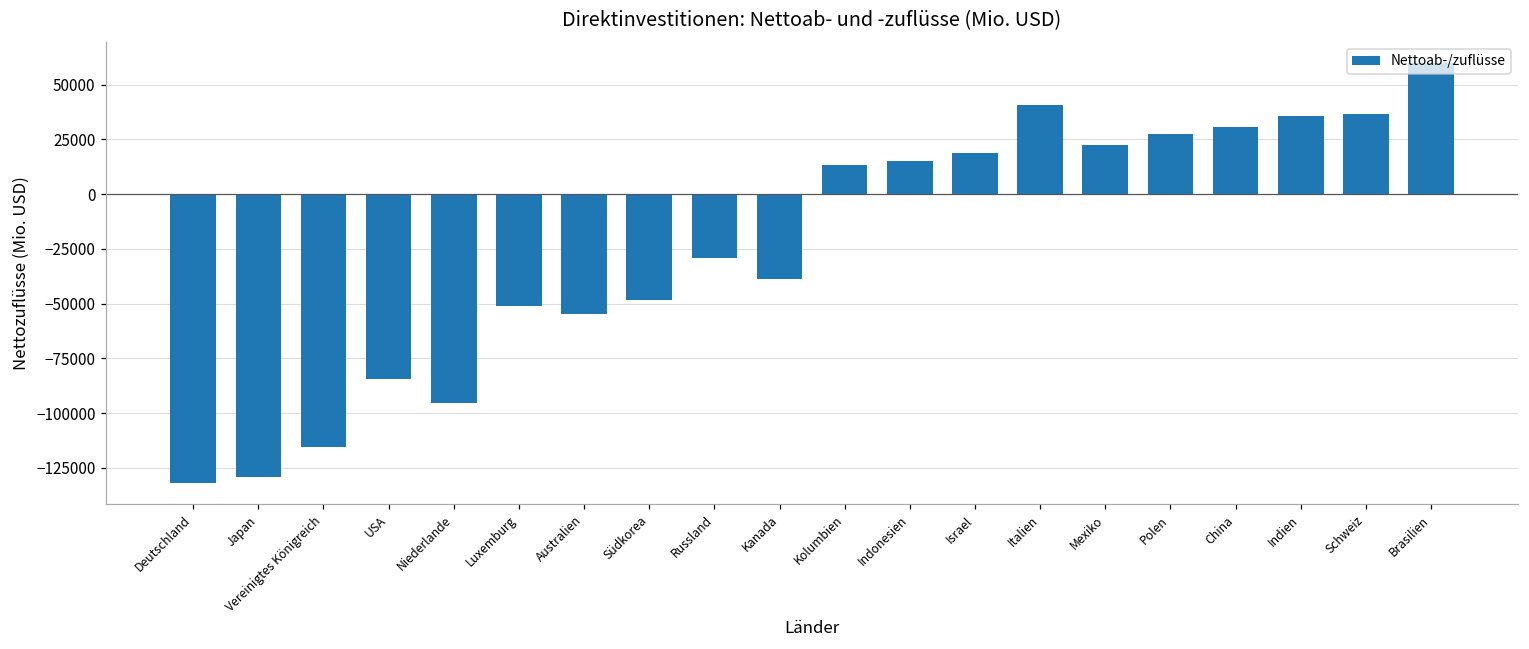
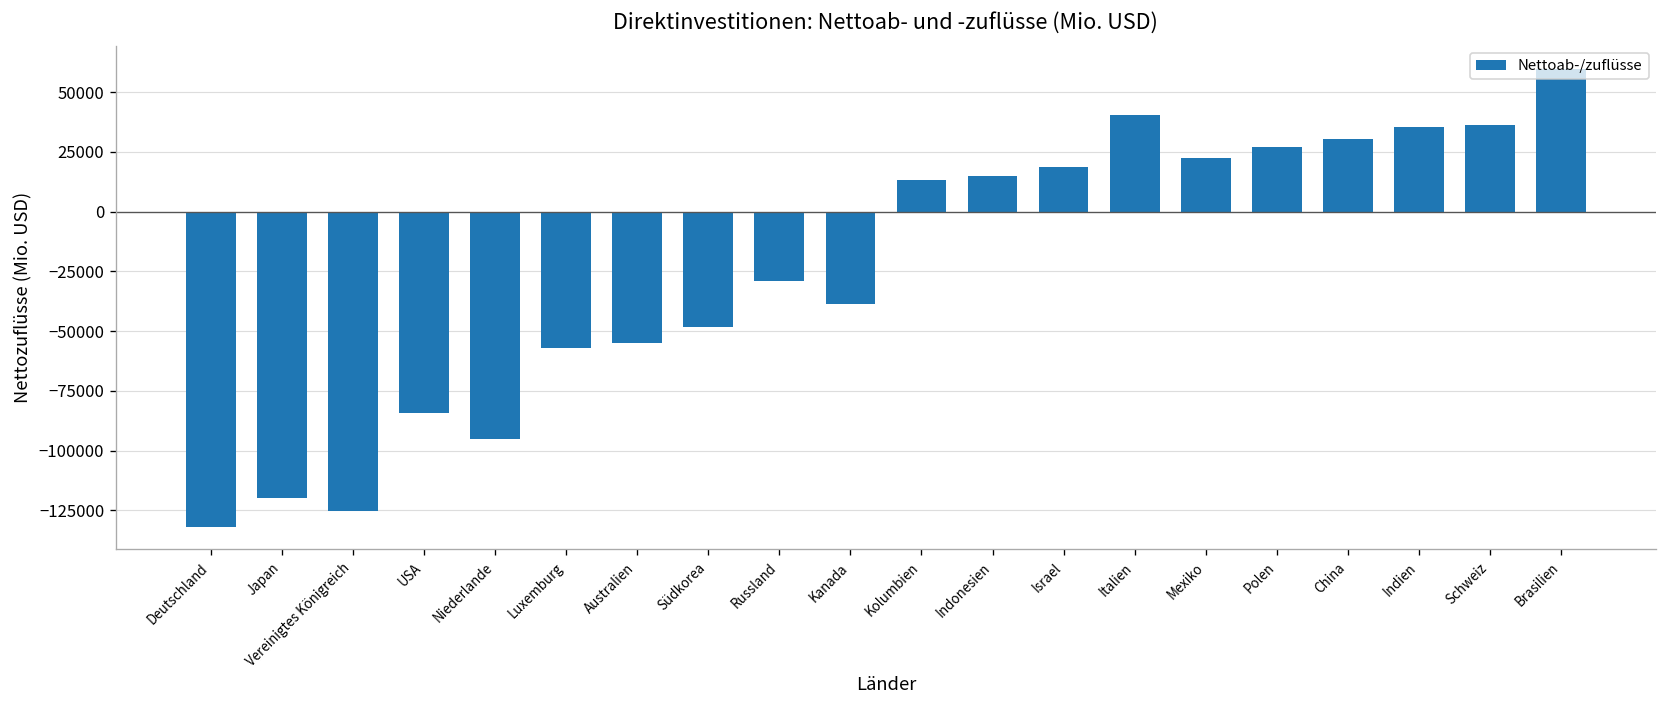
  {
    "Deutschland": -132000,
-   "Japan": -129000,
-   "Vereinigtes Königreich": -116000,
+   "Japan": -120000,
+   "Vereinigtes Königreich": -125000,
    "USA": -84000,
    "Niederlande": -95000,
-   "Luxemburg": -51000,
+   "Luxemburg": -57000,
    "Australien": -55000,
    "Südkorea": -48000,
    "Russland": -29000,
    "Kanada": -39000,
    "Kolumbien": 13000,
    "Indonesien": 15000,
    "Israel": 19000,
    "Italien": 41000,
    "Mexiko": 22000,
    "Polen": 27000,
    "China": 30000,
    "Indien": 35000,
    "Schweiz": 36000
  }
